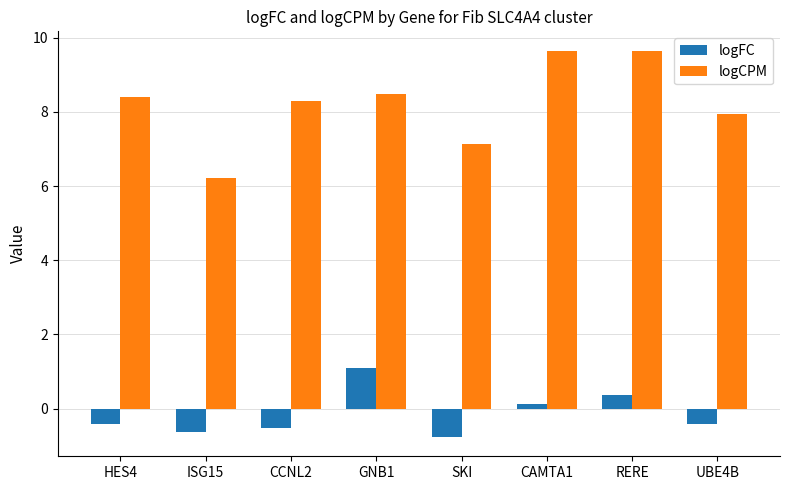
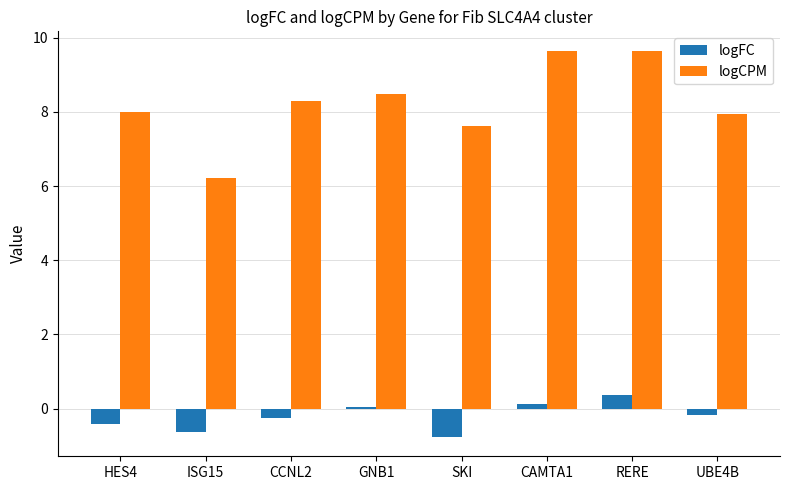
  {
    "logFC": {
      "HES4": -0.4,
      "ISG15": -0.6,
-     "CCNL2": -0.5,
-     "GNB1": 1.1,
+     "CCNL2": -0.2,
+     "GNB1": 0.0,
      "SKI": -0.8,
      "CAMTA1": 0.1,
      "RERE": 0.4,
-     "UBE4B": -0.4
+     "UBE4B": -0.2
    },
    "logCPM": {
-     "HES4": 8.4,
+     "HES4": 8.0,
      "ISG15": 6.2,
      "CCNL2": 8.3,
      "GNB1": 8.5,
-     "SKI": 7.1,
+     "SKI": 7.6,
      "CAMTA1": 9.6,
      "RERE": 9.7,
      "UBE4B": 7.9
    }
  }
